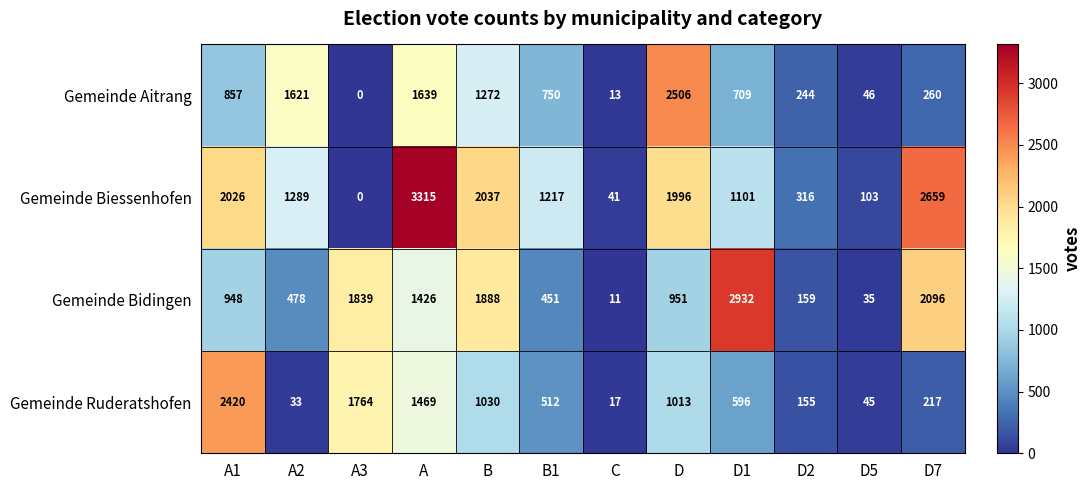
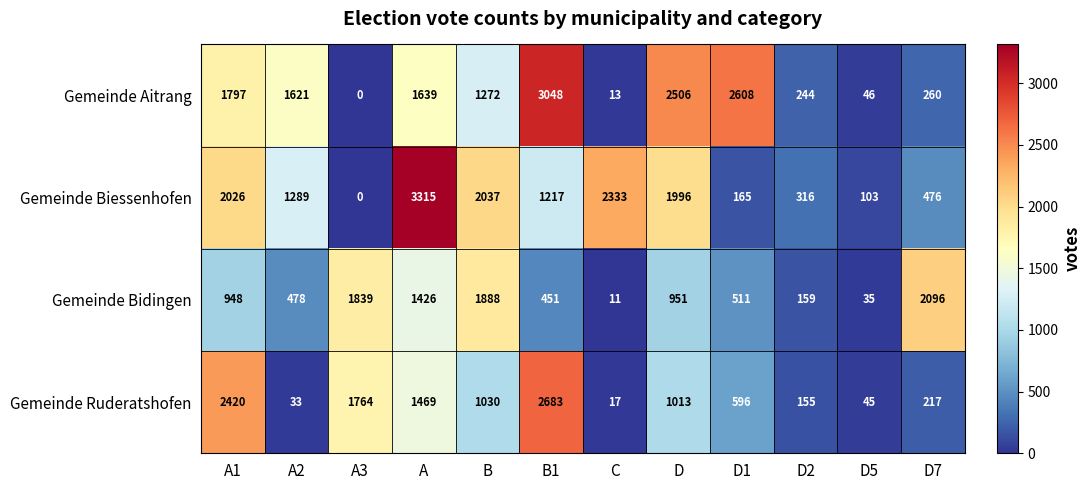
  {
    "Gemeinde Aitrang": {
-     "A1": 857,
+     "A1": 1797,
      "A2": 1621,
      "A3": 0,
      "A": 1639,
      "B": 1272,
-     "B1": 750,
+     "B1": 3048,
      "C": 13,
      "D": 2506,
-     "D1": 709,
+     "D1": 2608,
      "D2": 244,
      "D5": 46,
      "D7": 260
    },
    "Gemeinde Biessenhofen": {
      "A1": 2026,
      "A2": 1289,
      "A3": 0,
      "A": 3315,
      "B": 2037,
      "B1": 1217,
-     "C": 41,
+     "C": 2333,
      "D": 1996,
-     "D1": 1101,
+     "D1": 165,
      "D2": 316,
      "D5": 103,
-     "D7": 2659
+     "D7": 476
    },
    "Gemeinde Bidingen": {
      "A1": 948,
      "A2": 478,
      "A3": 1839,
      "A": 1426,
      "B": 1888,
      "B1": 451,
      "C": 11,
      "D": 951,
-     "D1": 2932,
+     "D1": 511,
      "D2": 159,
      "D5": 35,
      "D7": 2096
    },
    "Gemeinde Ruderatshofen": {
      "A1": 2420,
      "A2": 33,
      "A3": 1764,
      "A": 1469,
      "B": 1030,
-     "B1": 512,
+     "B1": 2683,
      "C": 17,
      "D": 1013,
      "D1": 596,
      "D2": 155,
      "D5": 45,
      "D7": 217
    }
  }
